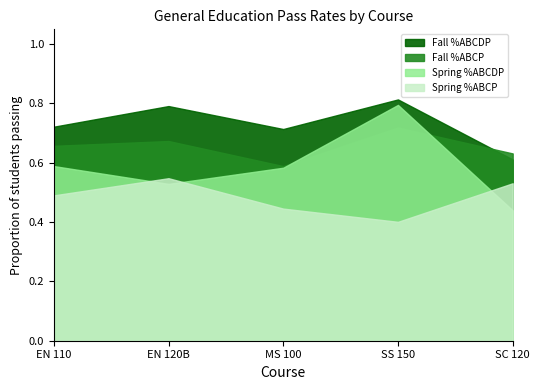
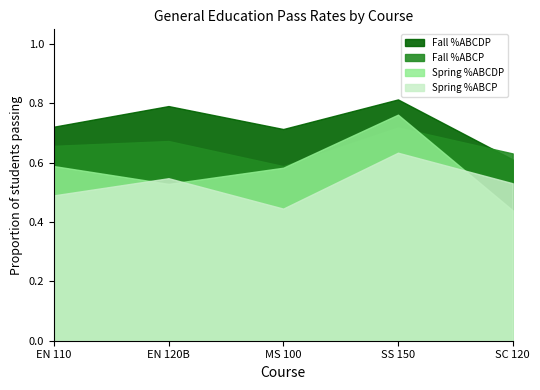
  {
    "Fall %ABCDP": {
      "EN 110": 0.72,
      "EN 120B": 0.79,
      "MS 100": 0.71,
      "SS 150": 0.81,
      "SC 120": 0.61
    },
    "Fall %ABCP": {
      "EN 110": 0.66,
      "EN 120B": 0.67,
      "SS 150": 0.72,
      "SC 120": 0.63
    },
    "Spring %ABCDP": {
      "EN 110": 0.59,
      "EN 120B": 0.53,
-     "SS 150": 0.80,
+     "SS 150": 0.76,
      "SC 120": 0.44
    },
    "Spring %ABCP": {
      "EN 110": 0.49,
      "EN 120B": 0.55,
      "MS 100": 0.45,
-     "SS 150": 0.40,
+     "SS 150": 0.63,
      "SC 120": 0.53
    }
  }
